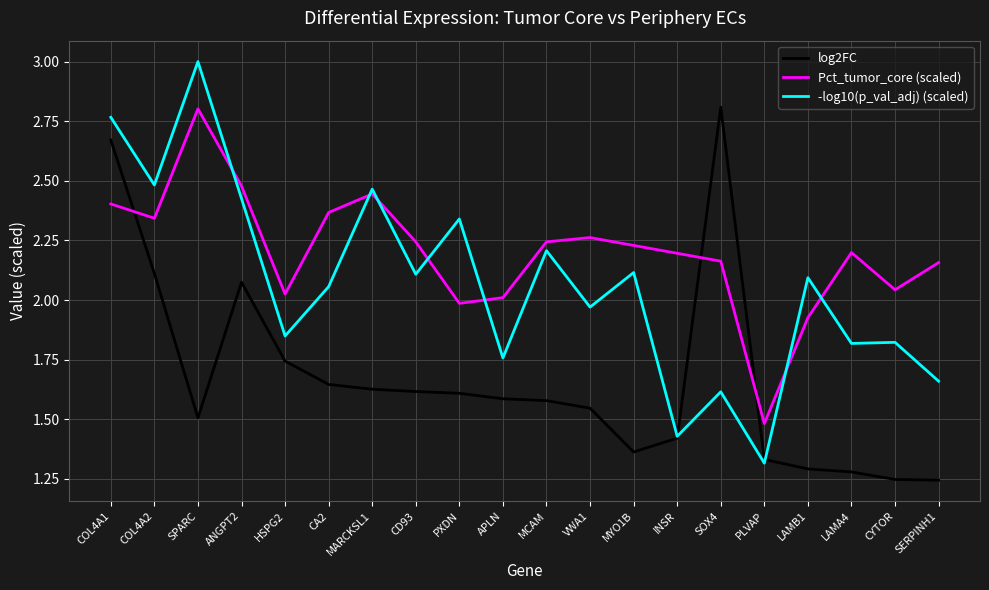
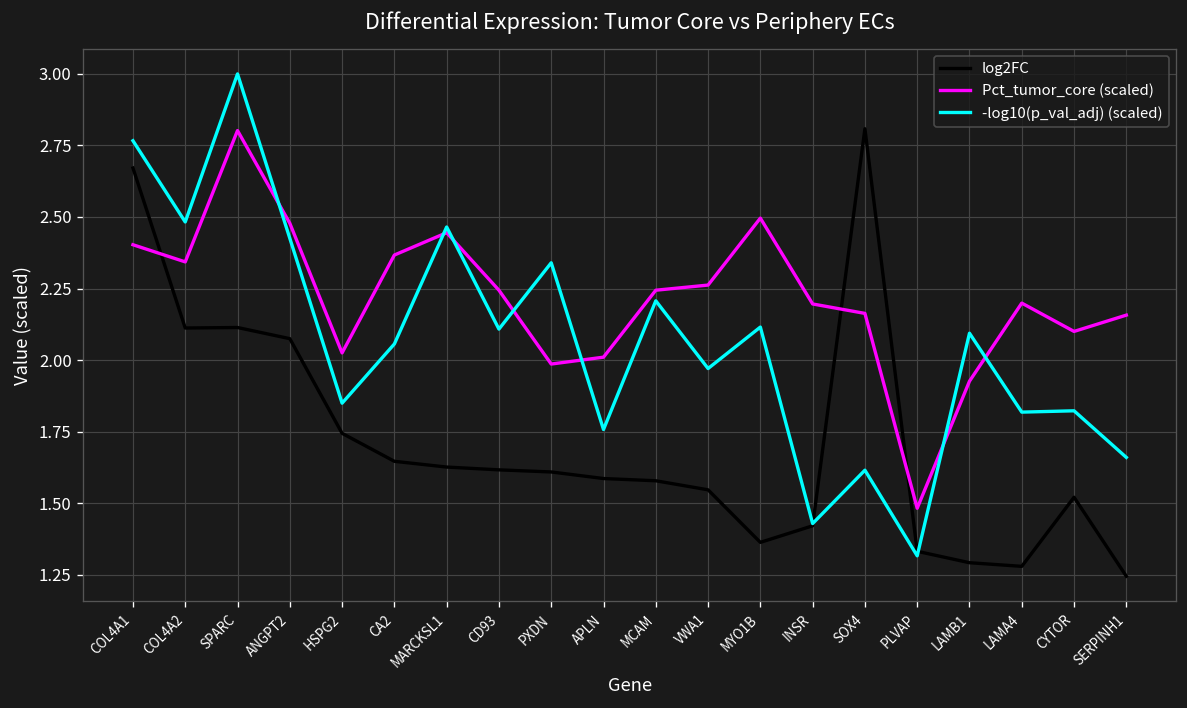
  {
    "log2FC": {
      "COL4A1": 2.67,
      "COL4A2": 2.11,
-     "SPARC": 1.51,
+     "SPARC": 2.11,
      "ANGPT2": 2.07,
      "HSPG2": 1.74,
      "CA2": 1.65,
      "MARCKSL1": 1.63,
      "CD93": 1.62,
      "PXDN": 1.61,
      "APLN": 1.59,
      "MCAM": 1.58,
      "VWA1": 1.55,
      "MYO1B": 1.36,
      "SOX4": 2.81,
      "PLVAP": 1.33,
      "LAMB1": 1.29,
      "LAMA4": 1.28,
-     "CYTOR": 1.25,
+     "CYTOR": 1.52,
      "SERPINH1": 1.24
    },
    "Pct_tumor_core (scaled)": {
      "COL4A1": 2.40,
      "COL4A2": 2.34,
      "SPARC": 2.80,
      "ANGPT2": 2.48,
      "HSPG2": 2.03,
      "CA2": 2.37,
      "MARCKSL1": 2.45,
      "CD93": 2.24,
      "PXDN": 1.99,
      "APLN": 2.01,
      "MCAM": 2.24,
      "VWA1": 2.26,
-     "MYO1B": 2.23,
+     "MYO1B": 2.50,
      "INSR": 2.20,
      "SOX4": 2.16,
      "PLVAP": 1.48,
      "LAMB1": 1.93,
      "LAMA4": 2.20,
-     "CYTOR": 2.04,
+     "CYTOR": 2.10,
      "SERPINH1": 2.16
    },
    "-log10(p_val_adj) (scaled)": {
      "COL4A1": 2.77,
      "COL4A2": 2.48,
      "SPARC": 3.00,
      "ANGPT2": 2.43,
      "HSPG2": 1.85,
      "CA2": 2.06,
      "MARCKSL1": 2.47,
      "CD93": 2.11,
      "PXDN": 2.34,
      "APLN": 1.76,
      "MCAM": 2.21,
      "VWA1": 1.97,
      "MYO1B": 2.12,
      "SOX4": 1.62,
      "PLVAP": 1.32,
      "LAMB1": 2.09,
      "LAMA4": 1.82,
      "CYTOR": 1.82,
      "SERPINH1": 1.66
    }
  }
